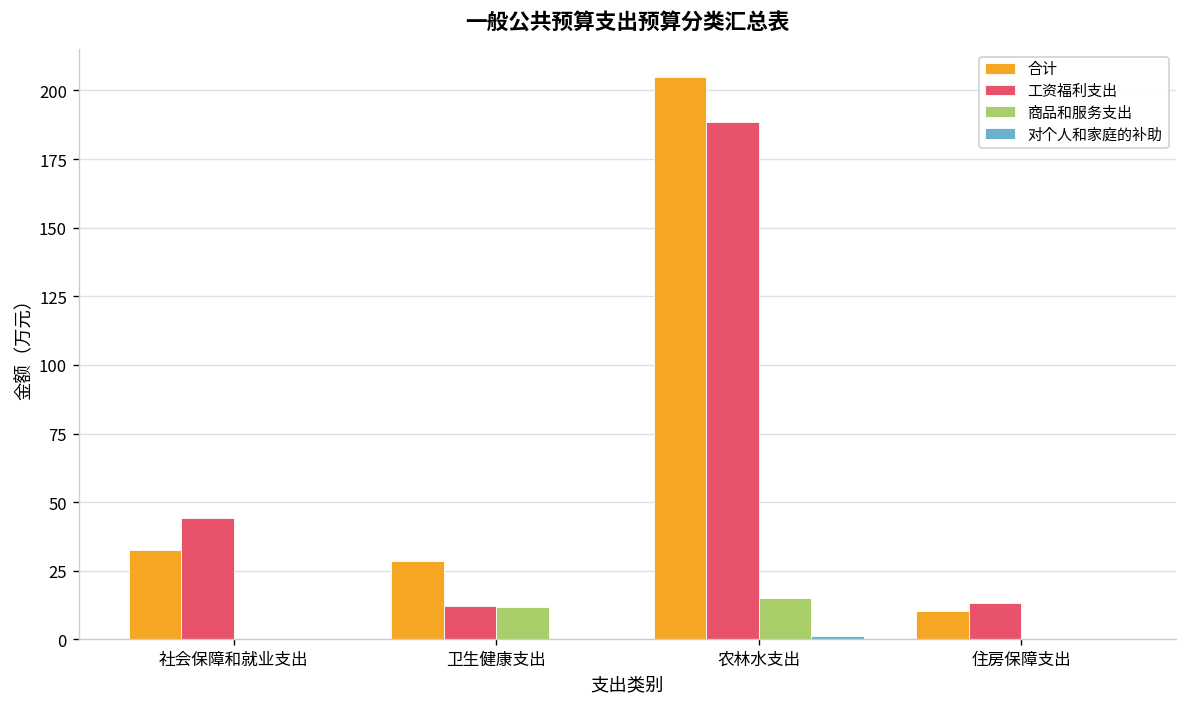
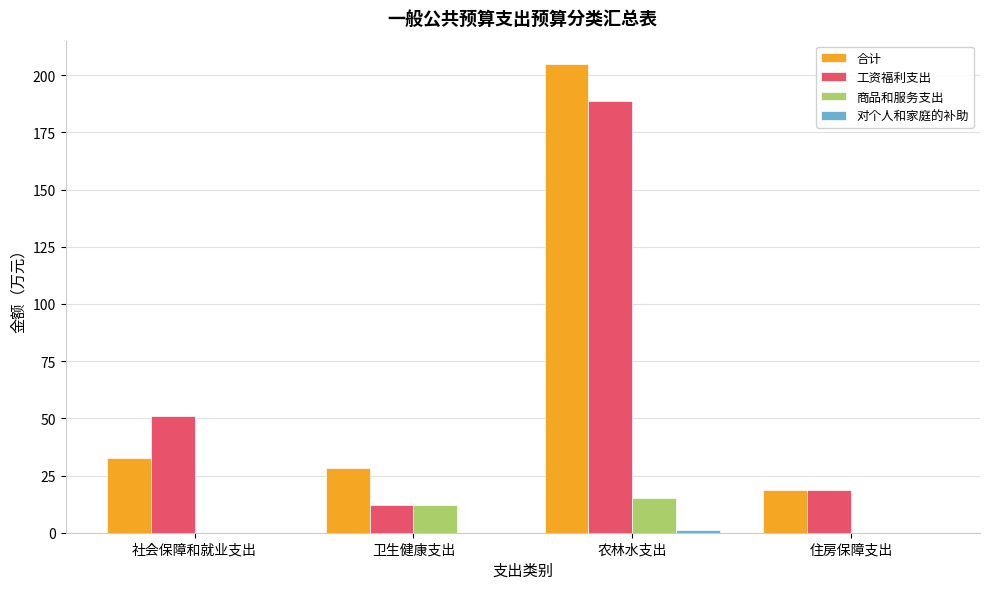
  {
    "合计": {
      "社会保障和就业支出": 33,
      "卫生健康支出": 28,
      "农林水支出": 205,
-     "住房保障支出": 10
+     "住房保障支出": 19
    },
    "工资福利支出": {
-     "社会保障和就业支出": 44,
+     "社会保障和就业支出": 51,
      "卫生健康支出": 12,
      "农林水支出": 189,
-     "住房保障支出": 13
+     "住房保障支出": 19
    },
    "商品和服务支出": {
      "社会保障和就业支出": 0,
      "卫生健康支出": 12,
      "农林水支出": 15,
      "住房保障支出": 0
    },
    "对个人和家庭的补助": {
      "社会保障和就业支出": 0,
      "卫生健康支出": 0,
      "农林水支出": 1,
      "住房保障支出": 0
    }
  }
